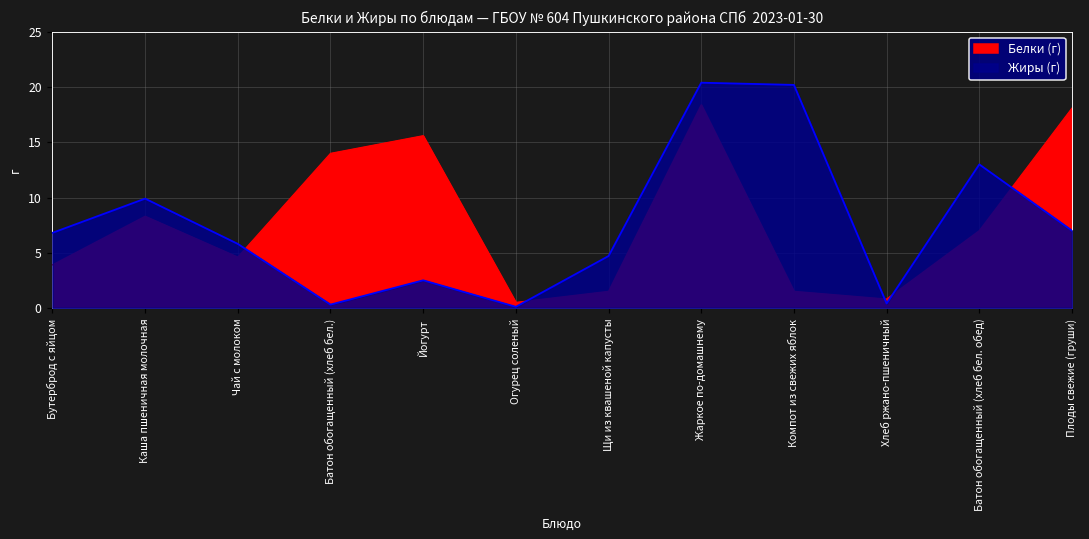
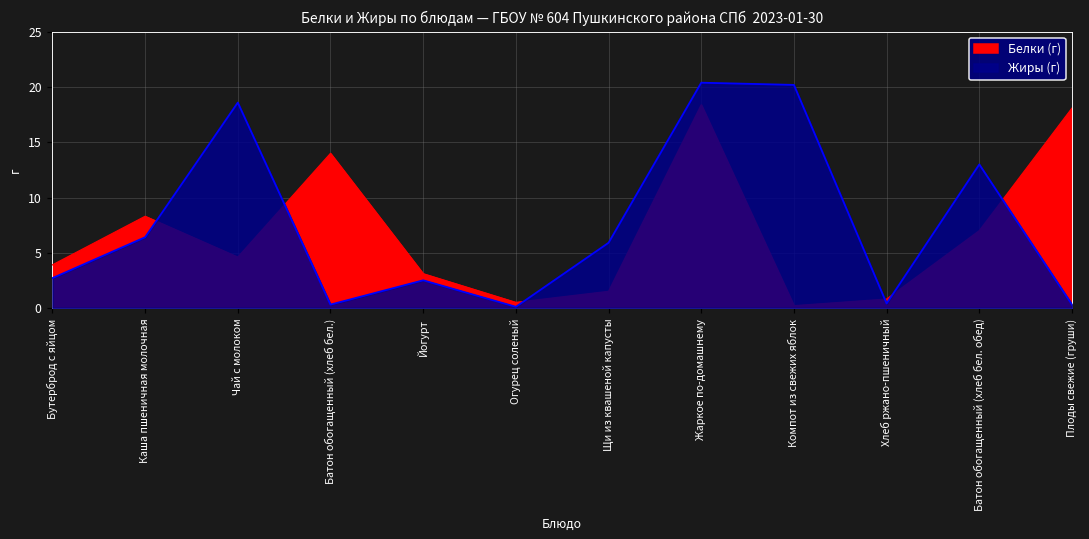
  {
    "Белки (г)": {
      "Бутерброд с яйцом": 3.9,
      "Каша пшеничная молочная": 8.3,
      "Чай с молоком": 4.6,
      "Батон обогащенный (хлеб бел.)": 14.0,
-     "Йогурт": 15.6,
+     "Йогурт": 3.1,
      "Огурец соленый": 0.5,
      "Щи из квашеной капусты": 1.5,
      "Жаркое по-домашнему": 18.4,
-     "Компот из свежих яблок": 1.5,
+     "Компот из свежих яблок": 0.2,
      "Хлеб ржано-пшеничный": 0.8,
      "Батон обогащенный (хлеб бел. обед)": 7.0,
      "Плоды свежие (груши)": 18.1
    },
    "Жиры (г)": {
-     "Бутерброд с яйцом": 6.8,
-     "Каша пшеничная молочная": 9.9,
-     "Чай с молоком": 5.8,
+     "Бутерброд с яйцом": 2.7,
+     "Каша пшеничная молочная": 6.4,
+     "Чай с молоком": 18.6,
      "Батон обогащенный (хлеб бел.)": 0.3,
      "Йогурт": 2.5,
      "Огурец соленый": 0.1,
-     "Щи из квашеной капусты": 4.7,
+     "Щи из квашеной капусты": 5.9,
      "Жаркое по-домашнему": 20.4,
      "Компот из свежих яблок": 20.2,
      "Хлеб ржано-пшеничный": 0.4,
      "Батон обогащенный (хлеб бел. обед)": 13.0,
-     "Плоды свежие (груши)": 7.0
+     "Плоды свежие (груши)": 0.3
    }
  }
